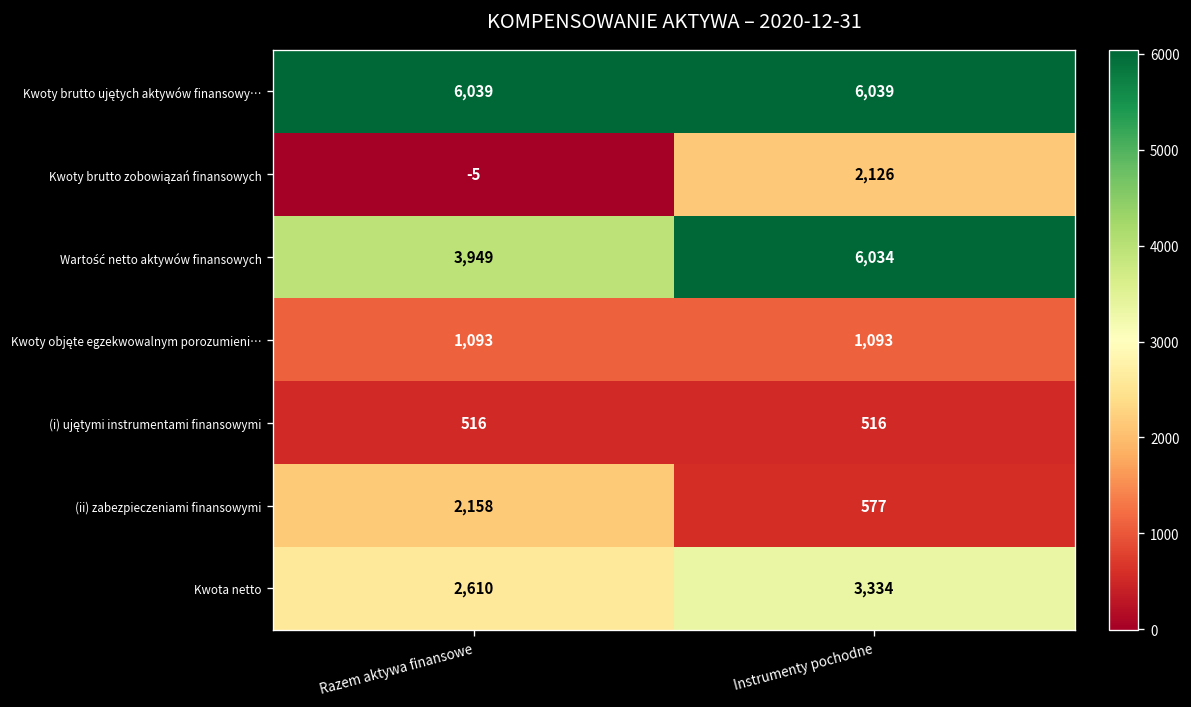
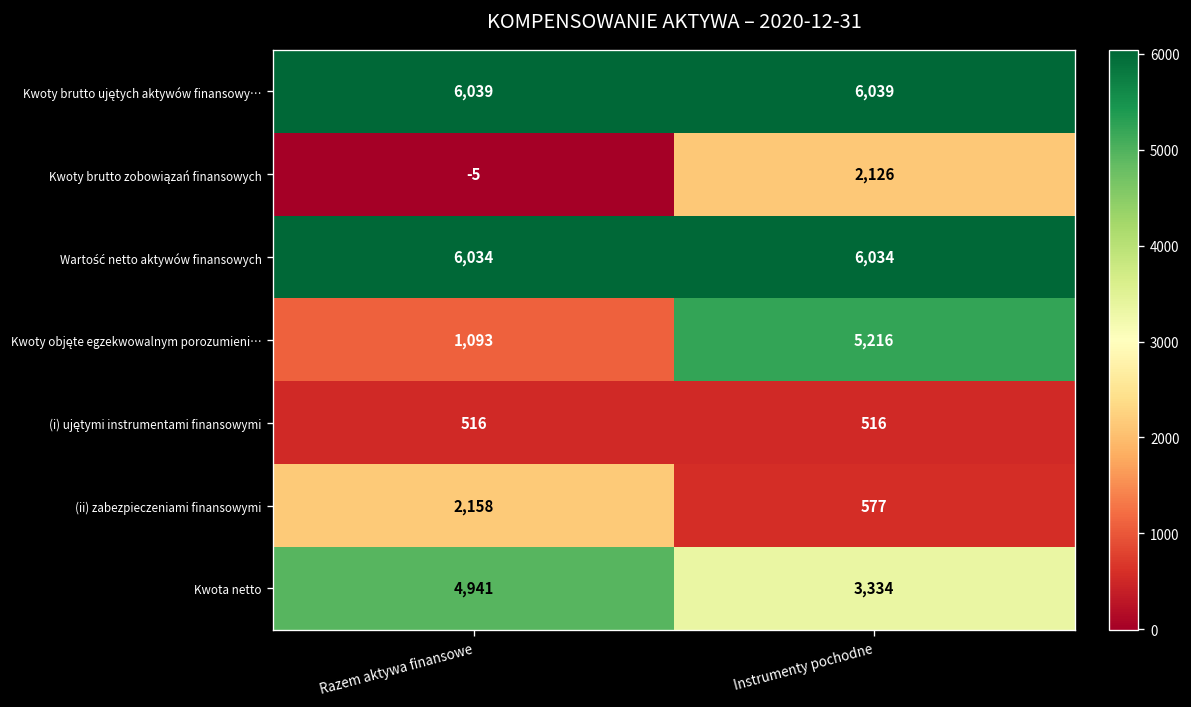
  {
    "Kwoty brutto ujętych aktywów finansowy…": {
      "Razem aktywa finansowe": "6,039",
      "Instrumenty pochodne": "6,039"
    },
    "Kwoty brutto zobowiązań finansowych": {
      "Razem aktywa finansowe": "-5",
      "Instrumenty pochodne": "2,126"
    },
    "Wartość netto aktywów finansowych": {
-     "Razem aktywa finansowe": "3,949",
+     "Razem aktywa finansowe": "6,034",
      "Instrumenty pochodne": "6,034"
    },
    "Kwoty objęte egzekwowalnym porozumieni…": {
      "Razem aktywa finansowe": "1,093",
-     "Instrumenty pochodne": "1,093"
+     "Instrumenty pochodne": "5,216"
    },
    "(i) ujętymi instrumentami finansowymi": {
      "Razem aktywa finansowe": "516",
      "Instrumenty pochodne": "516"
    },
    "(ii) zabezpieczeniami finansowymi": {
      "Razem aktywa finansowe": "2,158",
      "Instrumenty pochodne": "577"
    },
    "Kwota netto": {
-     "Razem aktywa finansowe": "2,610",
+     "Razem aktywa finansowe": "4,941",
      "Instrumenty pochodne": "3,334"
    }
  }
